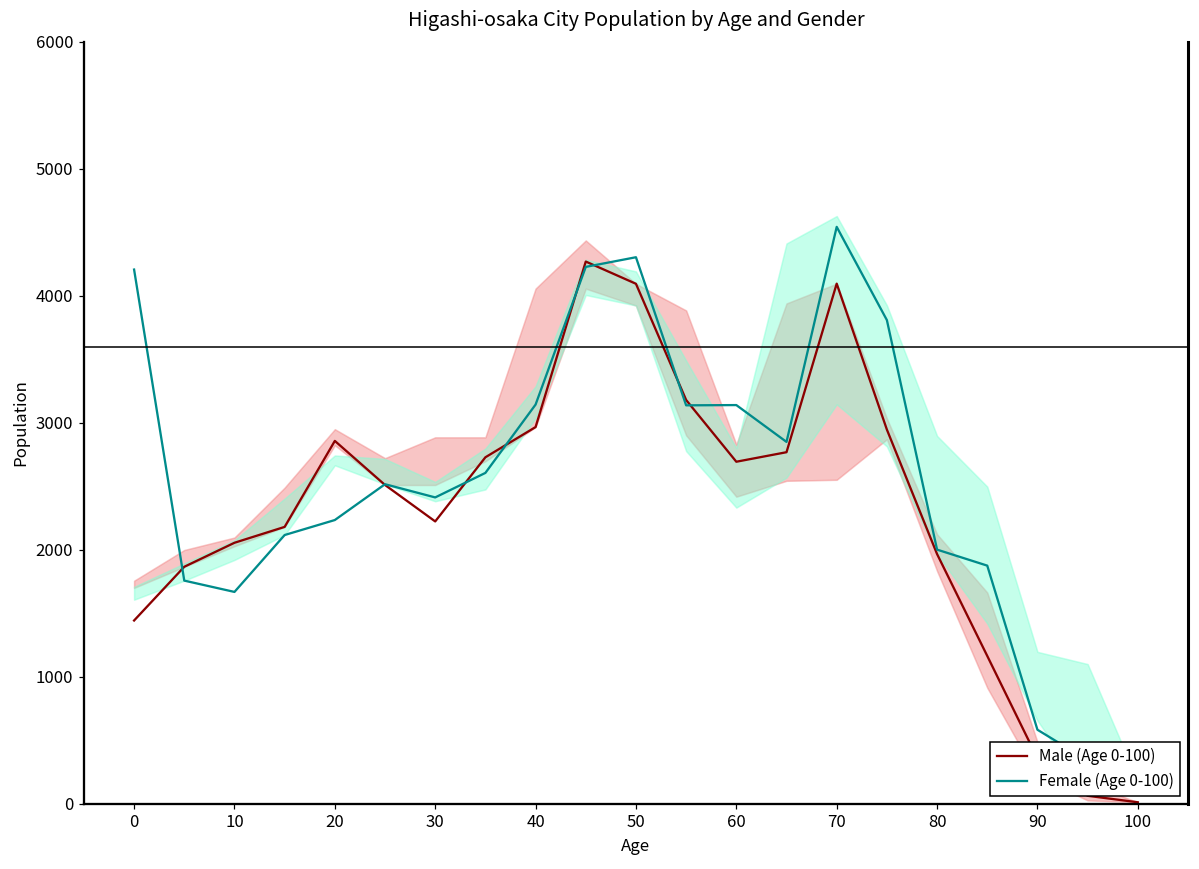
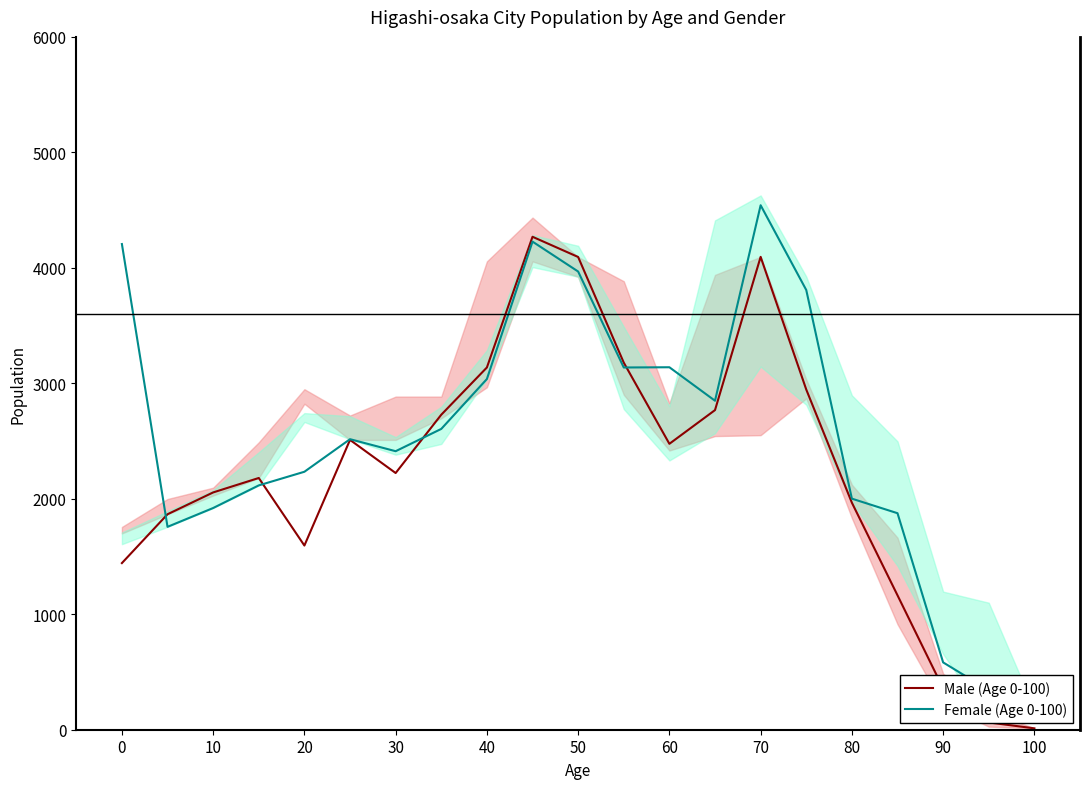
  {
    "Male (Age 0-100)": {
      "0": 1440,
-     "20": 2860,
+     "20": 1600,
      "30": 2220,
-     "40": 2970,
-     "60": 2690,
+     "40": 3140,
+     "60": 2480,
      "80": 1970
    },
    "Female (Age 0-100)": {
      "0": 4210,
-     "10": 1670,
+     "10": 1920,
      "20": 2230,
      "30": 2410,
-     "40": 3140,
-     "50": 4300,
+     "40": 3040,
+     "50": 3970,
      "60": 3140,
      "70": 4540,
      "80": 2000,
      "90": 580
    }
  }
